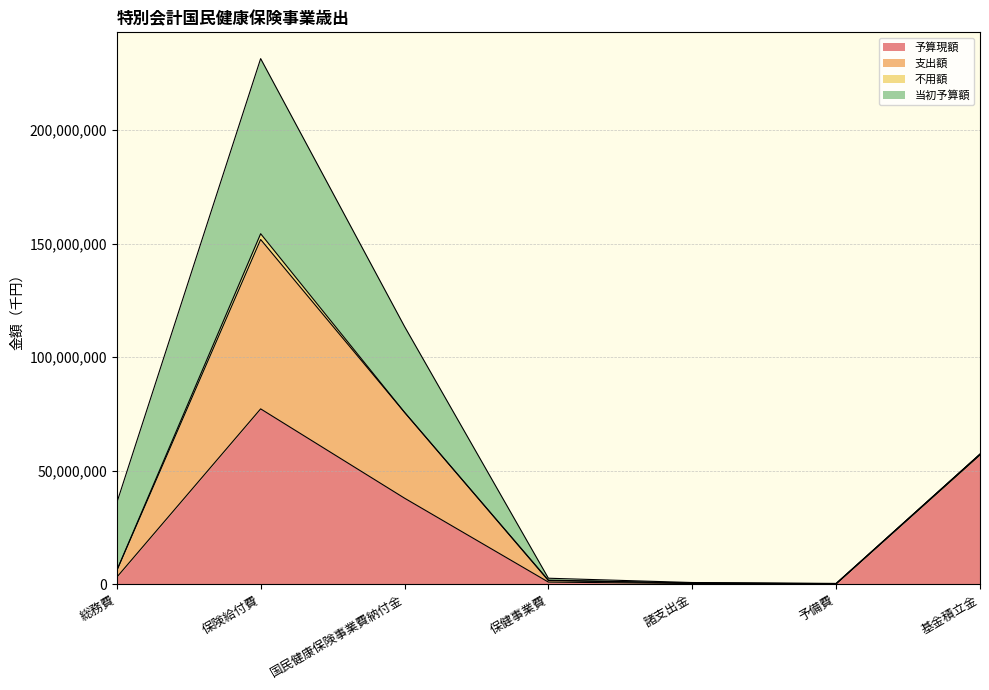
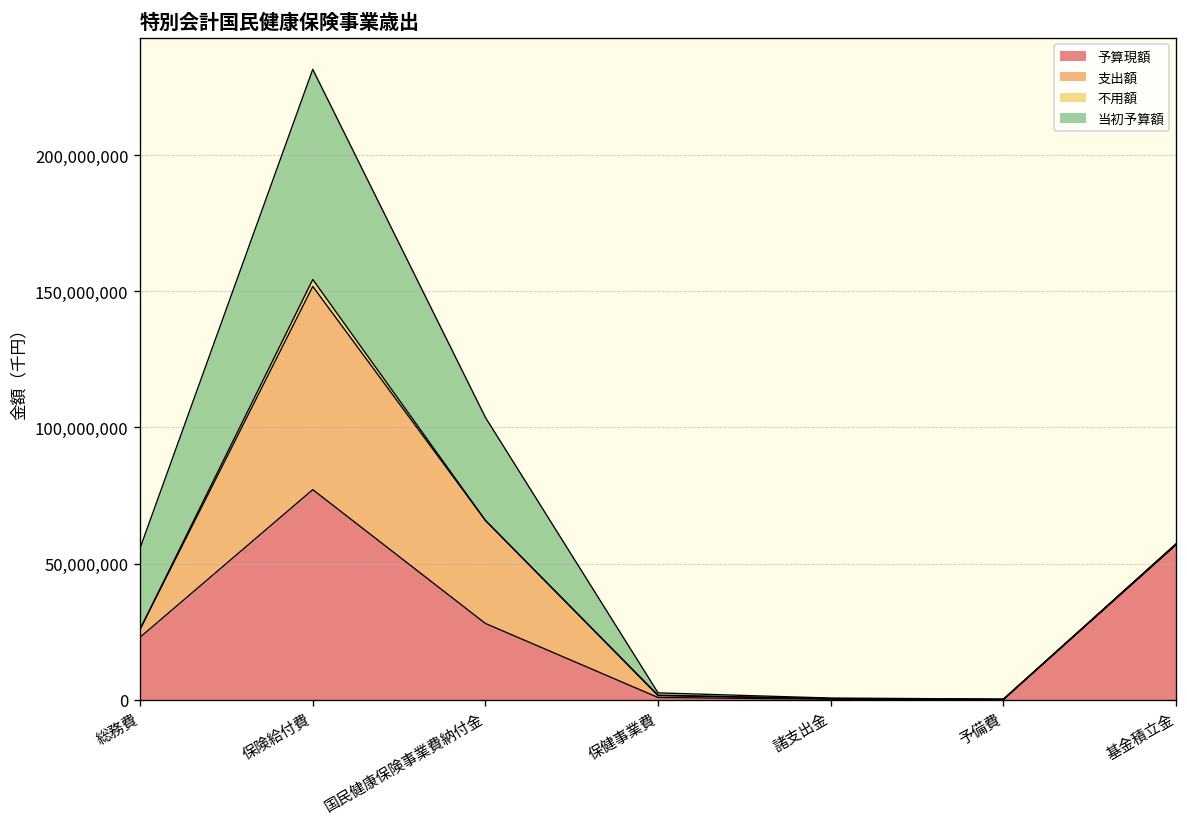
  {
    "予算現額": {
-     "総務費": "3,000,000",
+     "総務費": "23,000,000",
      "保険給付費": "77,000,000",
-     "国民健康保険事業費納付金": "38,000,000"
+     "国民健康保険事業費納付金": "28,000,000"
    },
    "当初予算額": {
      "総務費": "30,000,000",
      "保険給付費": "77,000,000",
      "国民健康保険事業費納付金": "38,000,000"
    }
  }
